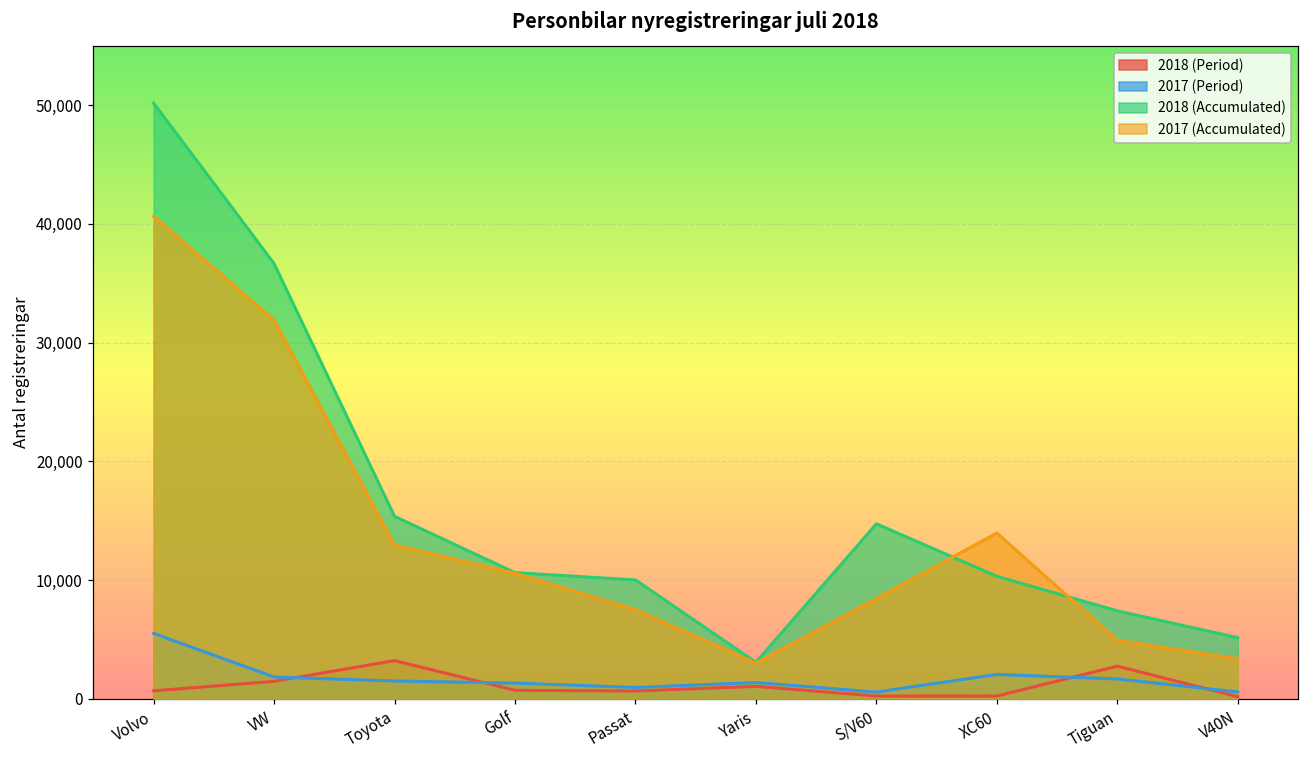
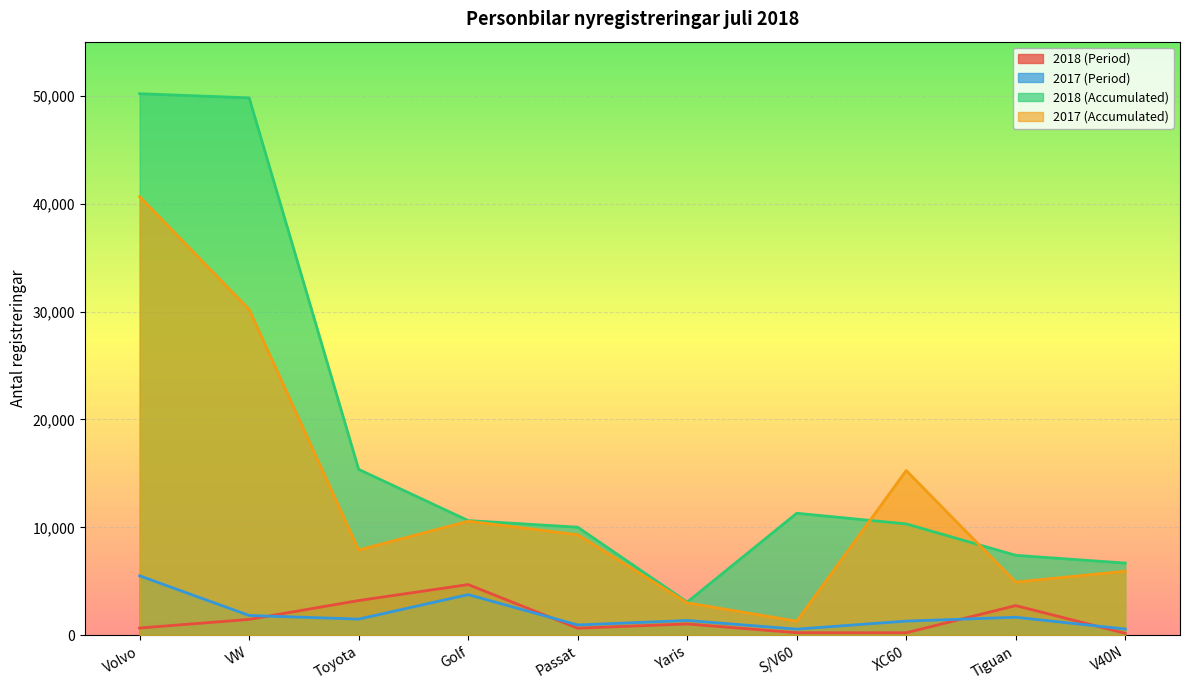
  {
    "2018 (Period)": {
      "Volvo": "700",
      "VW": "1,500",
      "Toyota": "3,200",
-     "Golf": "700",
+     "Golf": "4,700",
      "Passat": "700",
      "Yaris": "1,100",
      "S/V60": "200",
      "XC60": "200",
      "Tiguan": "2,800",
      "V40N": "200"
    },
    "2017 (Period)": {
      "Volvo": "5,500",
      "VW": "1,800",
      "Toyota": "1,500",
-     "Golf": "1,300",
+     "Golf": "3,800",
      "Passat": "1,000",
      "Yaris": "1,400",
      "S/V60": "600",
-     "XC60": "2,100",
+     "XC60": "1,300",
      "Tiguan": "1,700",
      "V40N": "600"
    },
    "2018 (Accumulated)": {
      "Volvo": "50,200",
-     "VW": "36,700",
+     "VW": "49,800",
      "Toyota": "15,400",
      "Passat": "10,000",
-     "S/V60": "14,700",
+     "S/V60": "11,300",
      "XC60": "10,300",
      "Tiguan": "7,400",
-     "V40N": "5,200"
+     "V40N": "6,700"
    },
    "2017 (Accumulated)": {
      "Volvo": "40,600",
-     "VW": "31,900",
-     "Toyota": "12,900",
-     "Passat": "7,500",
-     "S/V60": "8,400",
-     "XC60": "14,000",
+     "VW": "30,200",
+     "Toyota": "7,900",
+     "Passat": "9,300",
+     "S/V60": "1,300",
+     "XC60": "15,300",
      "Tiguan": "4,900",
-     "V40N": "3,400"
+     "V40N": "5,900"
    }
  }
